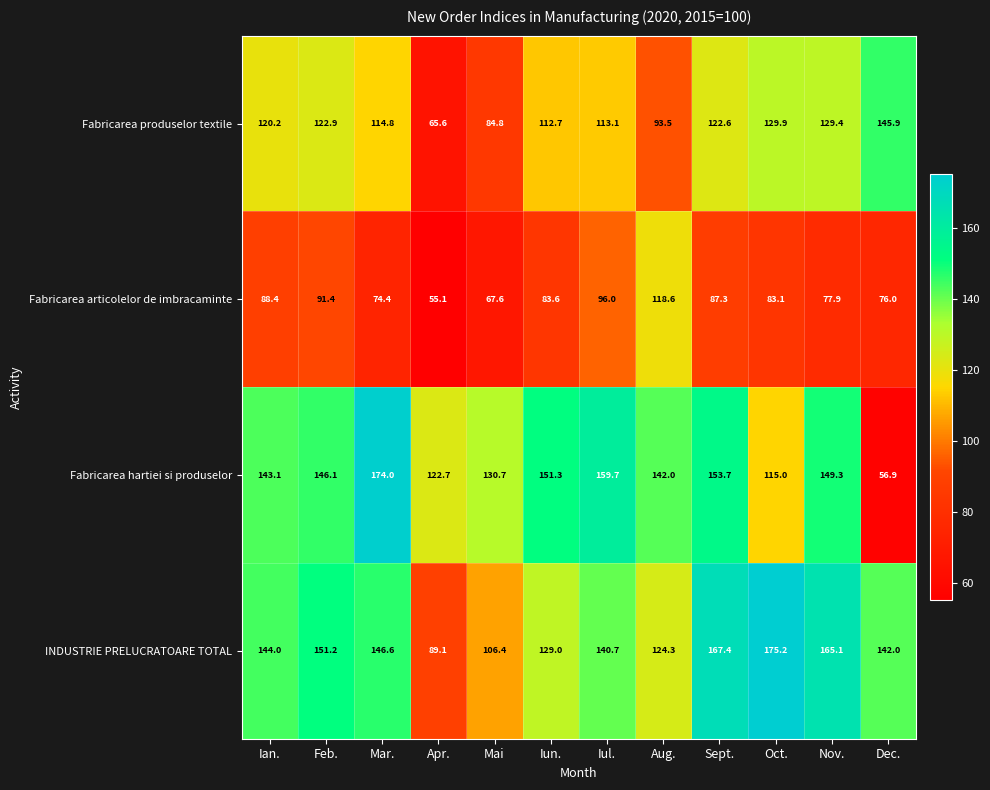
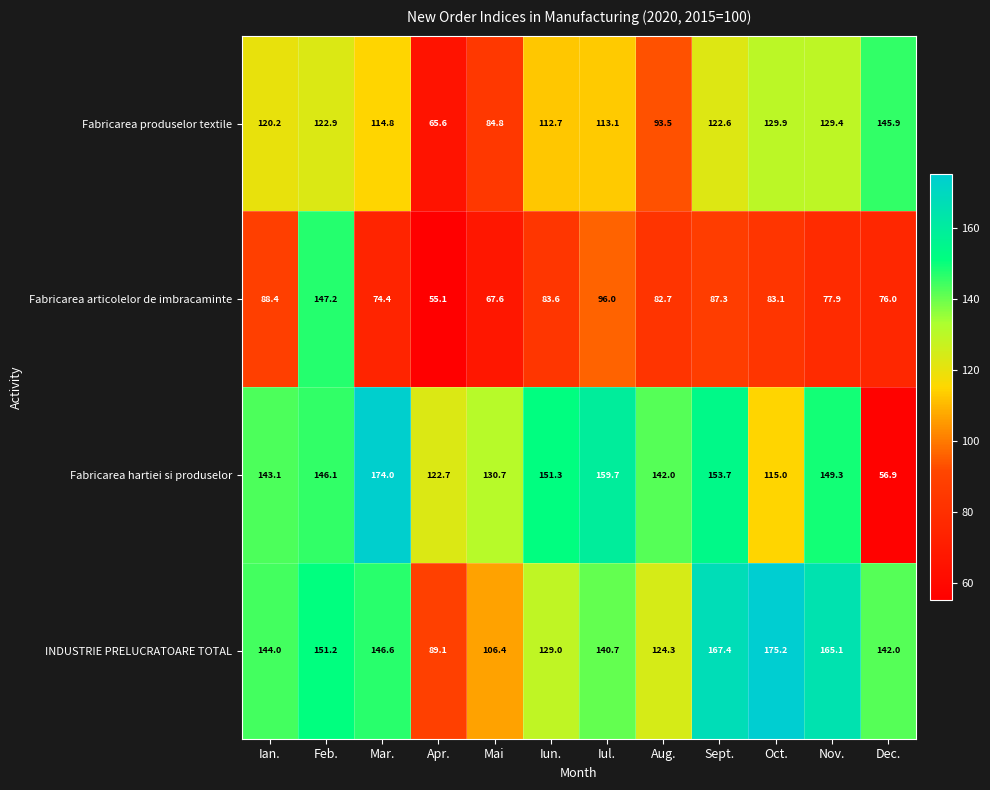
  {
    "Fabricarea produselor textile": {
      "Ian.": 120.2,
      "Feb.": 122.9,
      "Mar.": 114.8,
      "Apr.": 65.6,
      "Mai": 84.8,
      "Iun.": 112.7,
      "Iul.": 113.1,
      "Aug.": 93.5,
      "Sept.": 122.6,
      "Oct.": 129.9,
      "Nov.": 129.4,
      "Dec.": 145.9
    },
    "Fabricarea articolelor de imbracaminte": {
      "Ian.": 88.4,
-     "Feb.": 91.4,
+     "Feb.": 147.2,
      "Mar.": 74.4,
      "Apr.": 55.1,
      "Mai": 67.6,
      "Iun.": 83.6,
      "Iul.": 96.0,
-     "Aug.": 118.6,
+     "Aug.": 82.7,
      "Sept.": 87.3,
      "Oct.": 83.1,
      "Nov.": 77.9,
      "Dec.": 76.0
    },
    "Fabricarea hartiei si produselor": {
      "Ian.": 143.1,
      "Feb.": 146.1,
      "Mar.": 174.0,
      "Apr.": 122.7,
      "Mai": 130.7,
      "Iun.": 151.3,
      "Iul.": 159.7,
      "Aug.": 142.0,
      "Sept.": 153.7,
      "Oct.": 115.0,
      "Nov.": 149.3,
      "Dec.": 56.9
    },
    "INDUSTRIE PRELUCRATOARE TOTAL": {
      "Ian.": 144.0,
      "Feb.": 151.2,
      "Mar.": 146.6,
      "Apr.": 89.1,
      "Mai": 106.4,
      "Iun.": 129.0,
      "Iul.": 140.7,
      "Aug.": 124.3,
      "Sept.": 167.4,
      "Oct.": 175.2,
      "Nov.": 165.1,
      "Dec.": 142.0
    }
  }
